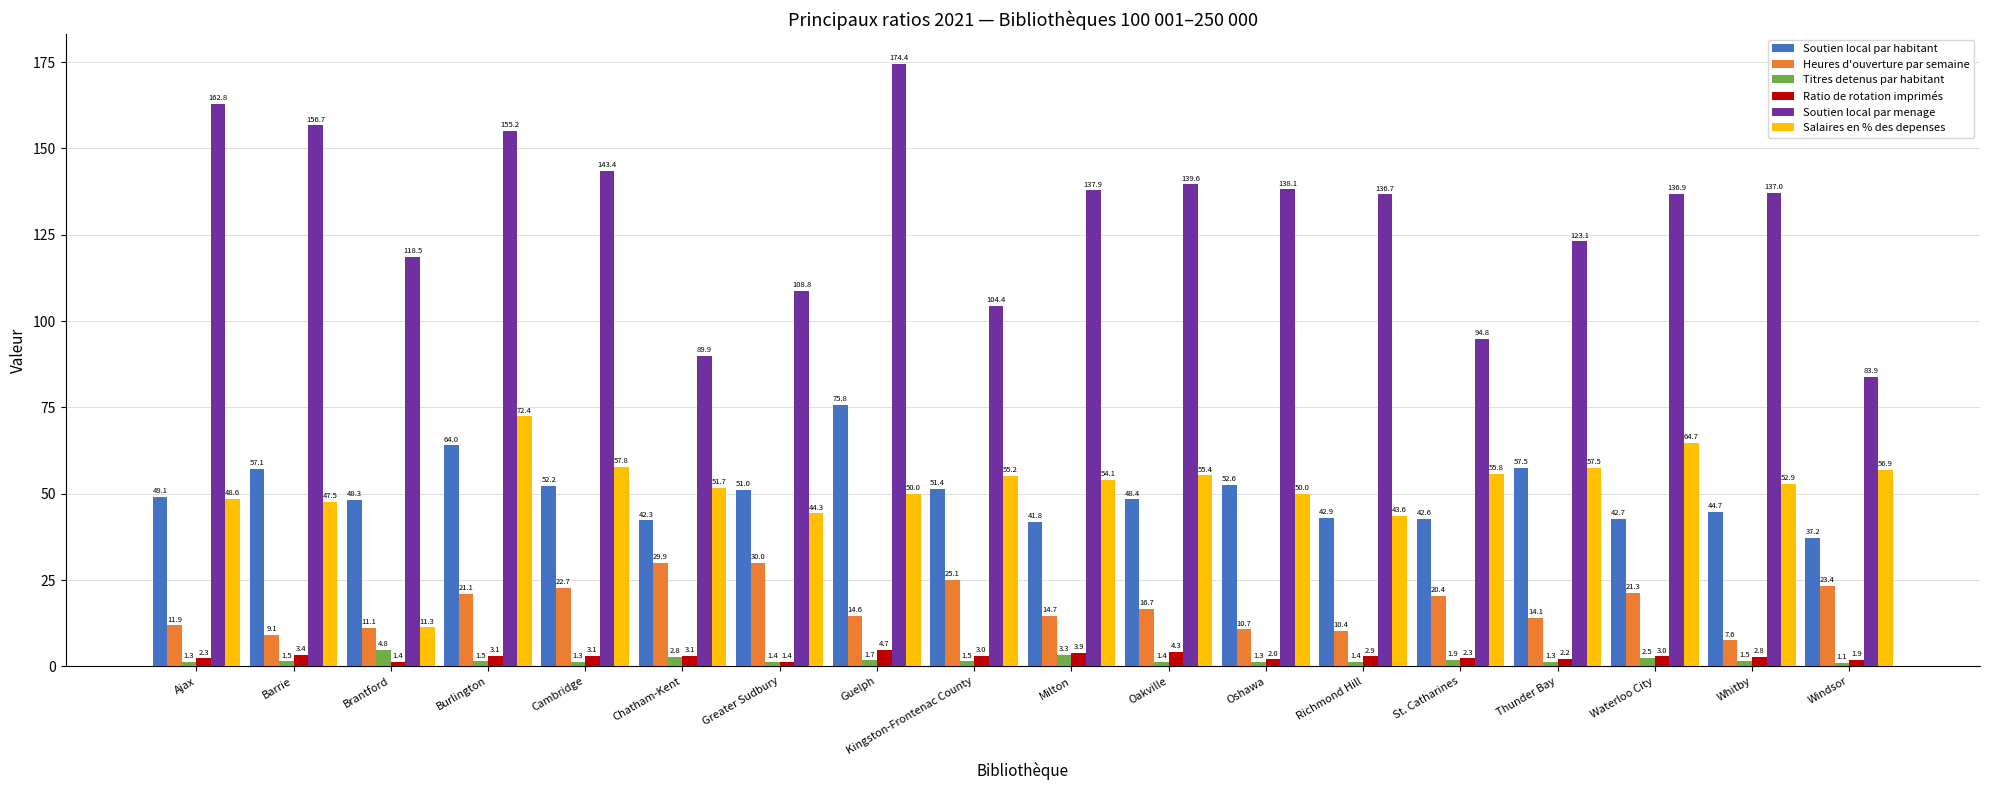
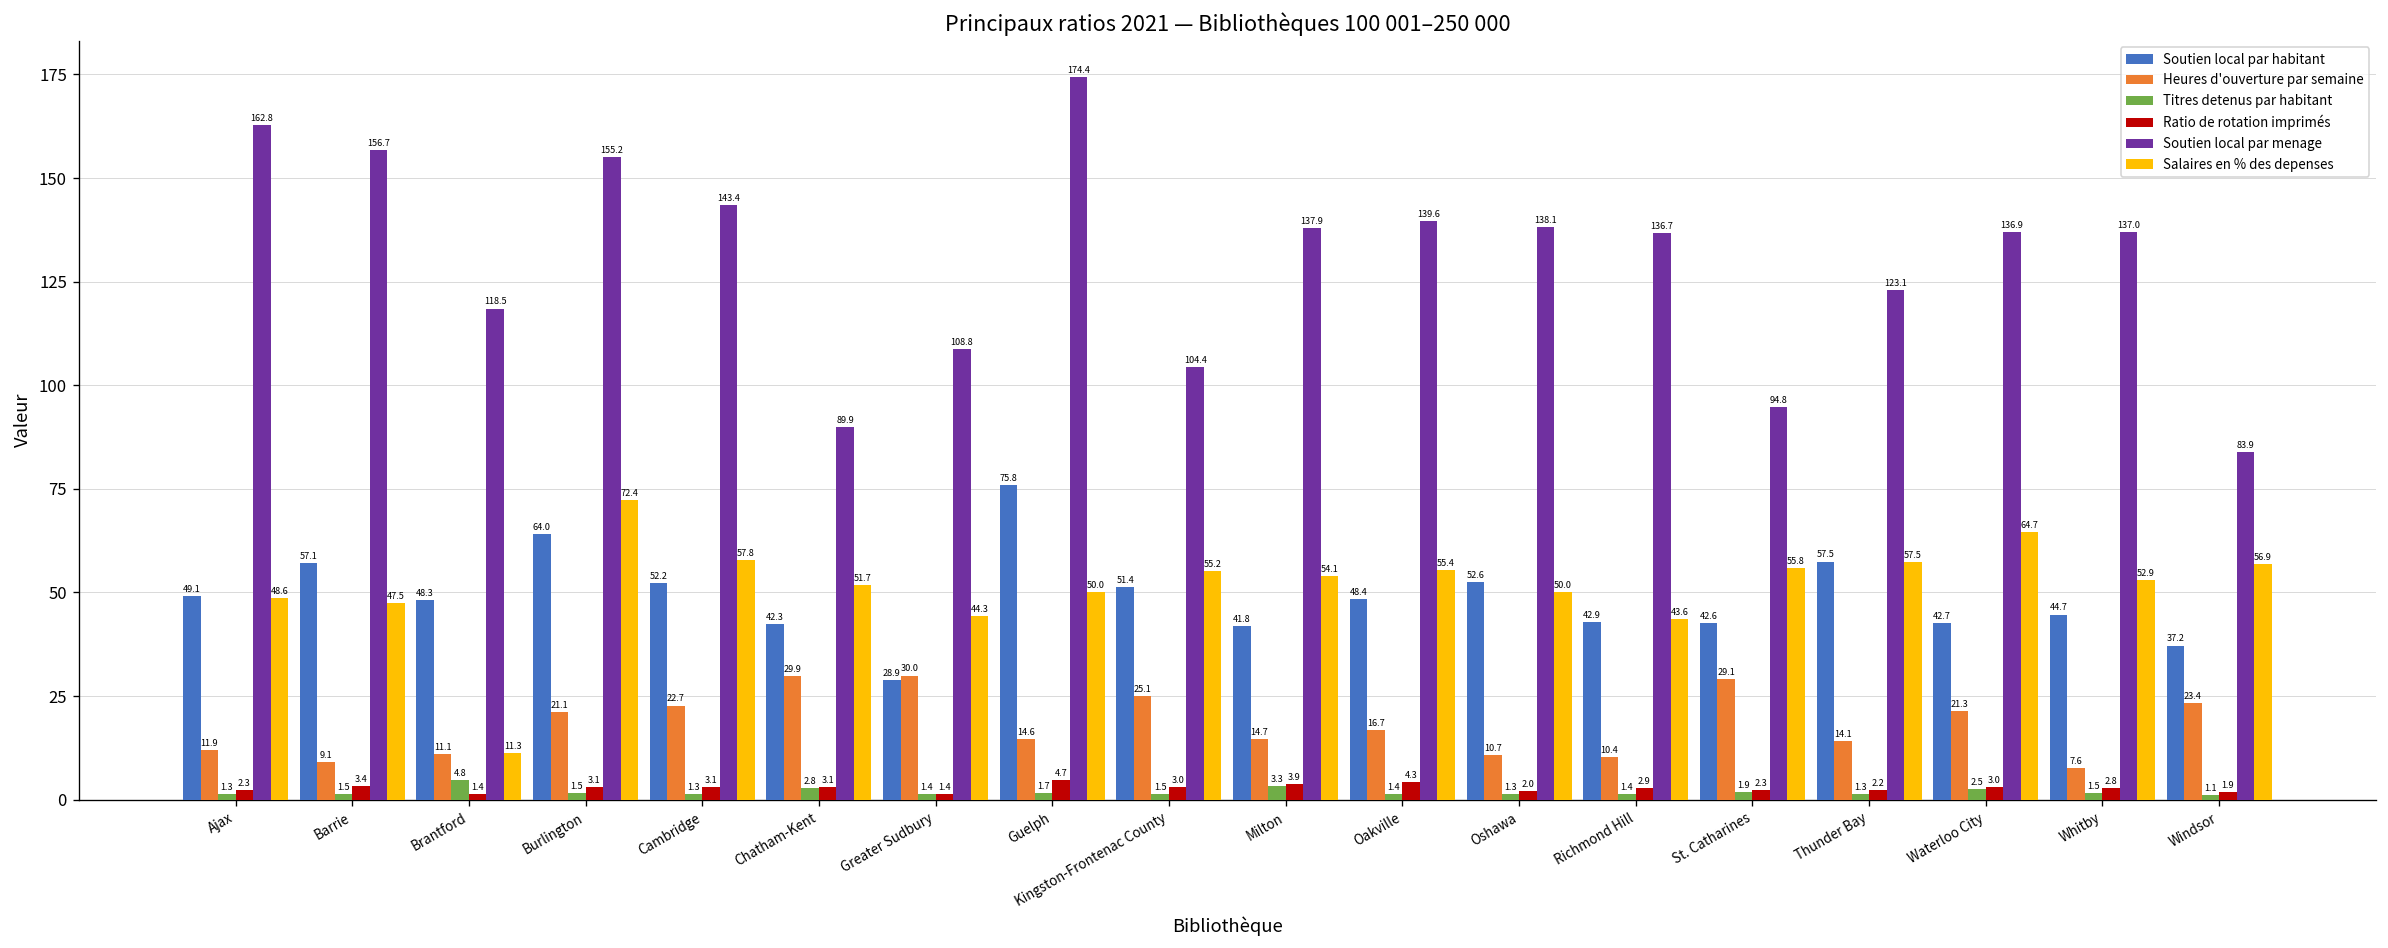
  {
    "Soutien local par habitant": {
      "Ajax": 49.1,
      "Barrie": 57.1,
      "Brantford": 48.3,
      "Burlington": 64.0,
      "Cambridge": 52.2,
      "Chatham-Kent": 42.3,
-     "Greater Sudbury": 51.0,
+     "Greater Sudbury": 28.9,
      "Guelph": 75.8,
      "Kingston-Frontenac County": 51.4,
      "Milton": 41.8,
      "Oakville": 48.4,
      "Oshawa": 52.6,
      "Richmond Hill": 42.9,
      "St. Catharines": 42.6,
      "Thunder Bay": 57.5,
      "Waterloo City": 42.7,
      "Whitby": 44.7,
      "Windsor": 37.2
    },
    "Heures d'ouverture par semaine": {
      "Ajax": 11.9,
      "Barrie": 9.1,
      "Brantford": 11.1,
      "Burlington": 21.1,
      "Cambridge": 22.7,
      "Chatham-Kent": 29.9,
      "Greater Sudbury": 30.0,
      "Guelph": 14.6,
      "Kingston-Frontenac County": 25.1,
      "Milton": 14.7,
      "Oakville": 16.7,
      "Oshawa": 10.7,
      "Richmond Hill": 10.4,
-     "St. Catharines": 20.4,
+     "St. Catharines": 29.1,
      "Thunder Bay": 14.1,
      "Waterloo City": 21.3,
      "Whitby": 7.6,
      "Windsor": 23.4
    },
    "Titres detenus par habitant": {
      "Ajax": 1.3,
      "Barrie": 1.5,
      "Brantford": 4.8,
      "Burlington": 1.5,
      "Cambridge": 1.3,
      "Chatham-Kent": 2.8,
      "Greater Sudbury": 1.4,
      "Guelph": 1.7,
      "Kingston-Frontenac County": 1.5,
      "Milton": 3.3,
      "Oakville": 1.4,
      "Oshawa": 1.3,
      "Richmond Hill": 1.4,
      "St. Catharines": 1.9,
      "Thunder Bay": 1.3,
      "Waterloo City": 2.5,
      "Whitby": 1.5,
      "Windsor": 1.1
    },
    "Ratio de rotation imprimés": {
      "Ajax": 2.3,
      "Barrie": 3.4,
      "Brantford": 1.4,
      "Burlington": 3.1,
      "Cambridge": 3.1,
      "Chatham-Kent": 3.1,
      "Greater Sudbury": 1.4,
      "Guelph": 4.7,
      "Kingston-Frontenac County": 3.0,
      "Milton": 3.9,
      "Oakville": 4.3,
      "Oshawa": 2.0,
      "Richmond Hill": 2.9,
      "St. Catharines": 2.3,
      "Thunder Bay": 2.2,
      "Waterloo City": 3.0,
      "Whitby": 2.8,
      "Windsor": 1.9
    },
    "Soutien local par menage": {
      "Ajax": 162.8,
      "Barrie": 156.7,
      "Brantford": 118.5,
      "Burlington": 155.2,
      "Cambridge": 143.4,
      "Chatham-Kent": 89.9,
      "Greater Sudbury": 108.8,
      "Guelph": 174.4,
      "Kingston-Frontenac County": 104.4,
      "Milton": 137.9,
      "Oakville": 139.6,
      "Oshawa": 138.1,
      "Richmond Hill": 136.7,
      "St. Catharines": 94.8,
      "Thunder Bay": 123.1,
      "Waterloo City": 136.9,
      "Whitby": 137.0,
      "Windsor": 83.9
    },
    "Salaires en % des depenses": {
      "Ajax": 48.6,
      "Barrie": 47.5,
      "Brantford": 11.3,
      "Burlington": 72.4,
      "Cambridge": 57.8,
      "Chatham-Kent": 51.7,
      "Greater Sudbury": 44.3,
      "Guelph": 50.0,
      "Kingston-Frontenac County": 55.2,
      "Milton": 54.1,
      "Oakville": 55.4,
      "Oshawa": 50.0,
      "Richmond Hill": 43.6,
      "St. Catharines": 55.8,
      "Thunder Bay": 57.5,
      "Waterloo City": 64.7,
      "Whitby": 52.9,
      "Windsor": 56.9
    }
  }
